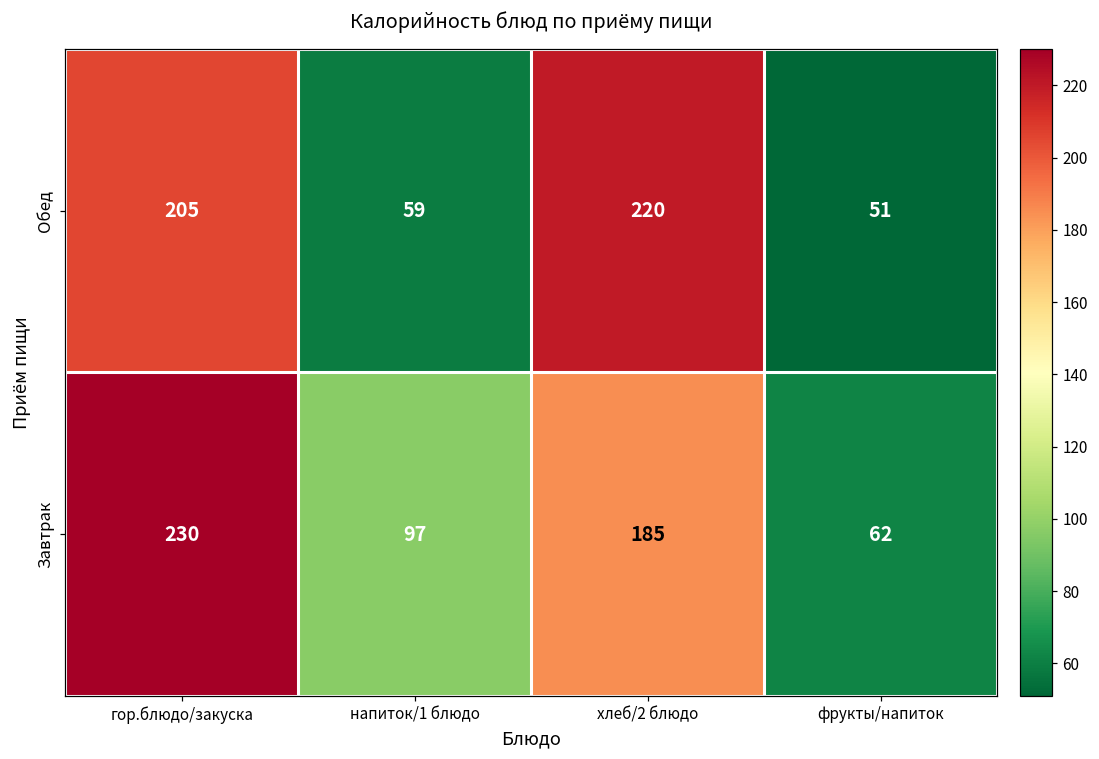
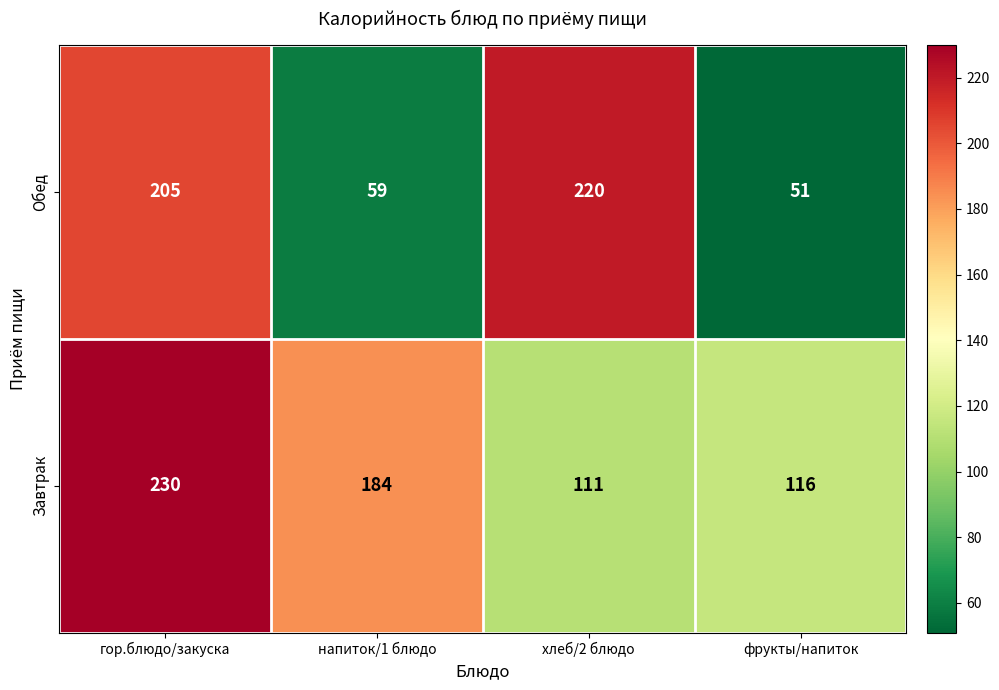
  {
    "Обед": {
      "гор.блюдо/закуска": 205,
      "напиток/1 блюдо": 59,
      "хлеб/2 блюдо": 220,
      "фрукты/напиток": 51
    },
    "Завтрак": {
      "гор.блюдо/закуска": 230,
-     "напиток/1 блюдо": 97,
-     "хлеб/2 блюдо": 185,
-     "фрукты/напиток": 62
+     "напиток/1 блюдо": 184,
+     "хлеб/2 блюдо": 111,
+     "фрукты/напиток": 116
    }
  }
